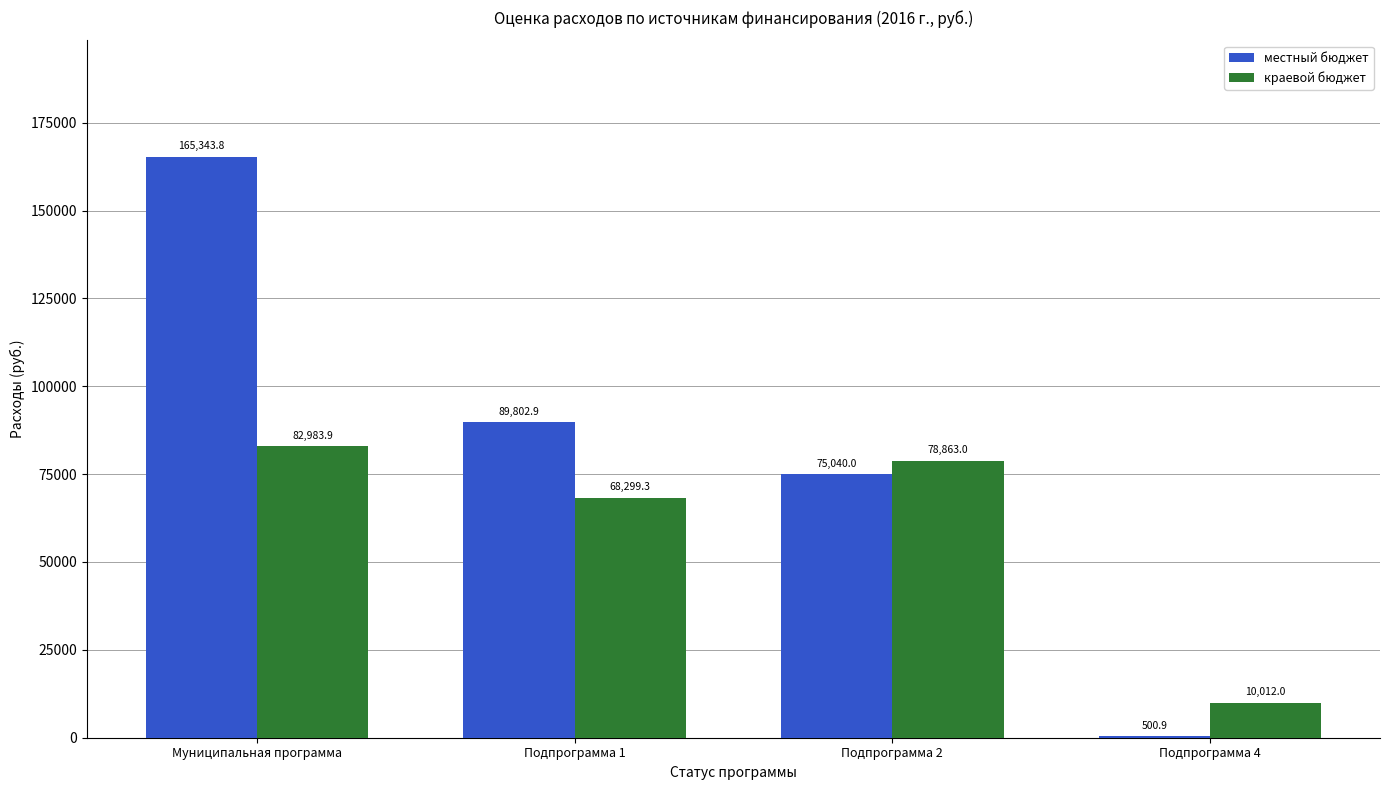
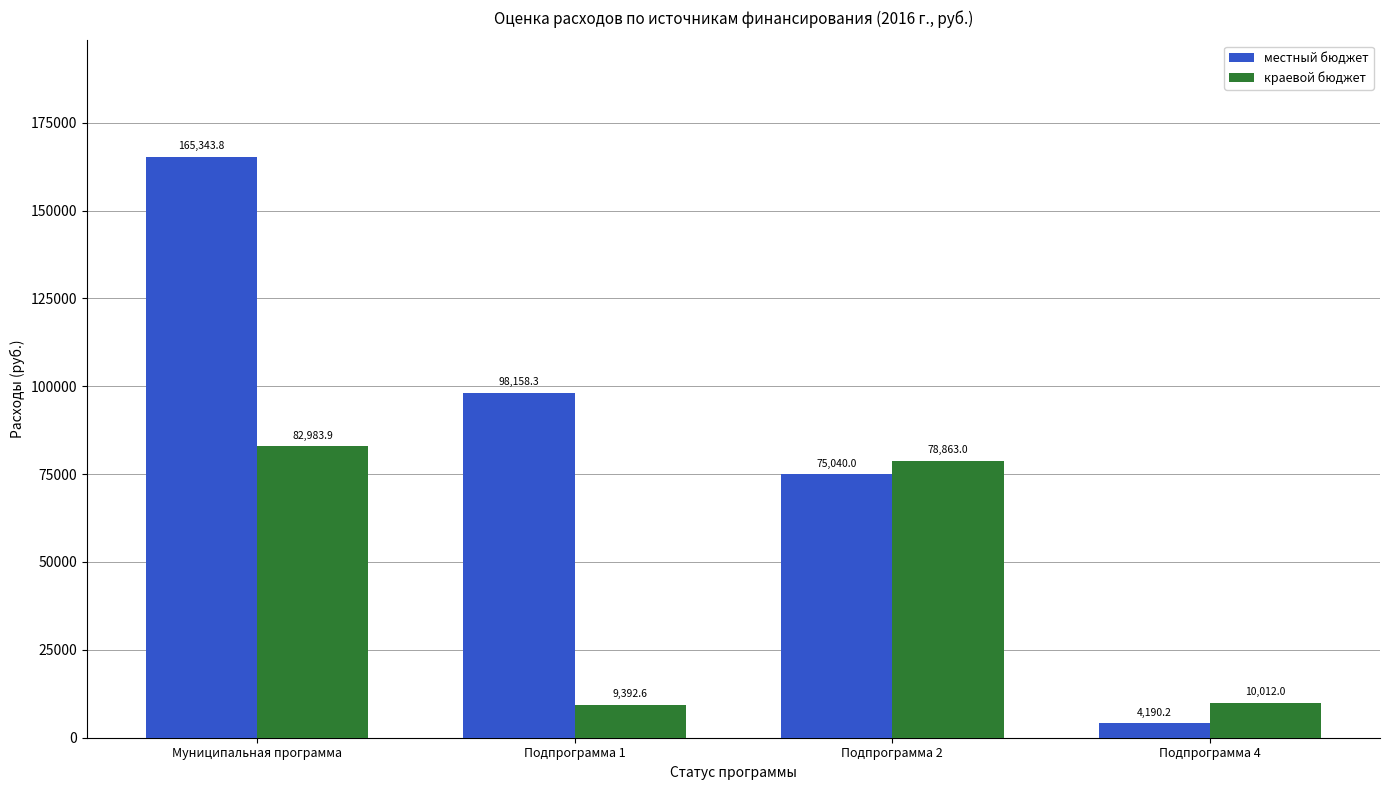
  {
    "местный бюджет": {
      "Муниципальная программа": "165,343.8",
-     "Подпрограмма 1": "89,802.9",
+     "Подпрограмма 1": "98,158.3",
      "Подпрограмма 2": "75,040.0",
-     "Подпрограмма 4": "500.9"
+     "Подпрограмма 4": "4,190.2"
    },
    "краевой бюджет": {
      "Муниципальная программа": "82,983.9",
-     "Подпрограмма 1": "68,299.3",
+     "Подпрограмма 1": "9,392.6",
      "Подпрограмма 2": "78,863.0",
      "Подпрограмма 4": "10,012.0"
    }
  }
